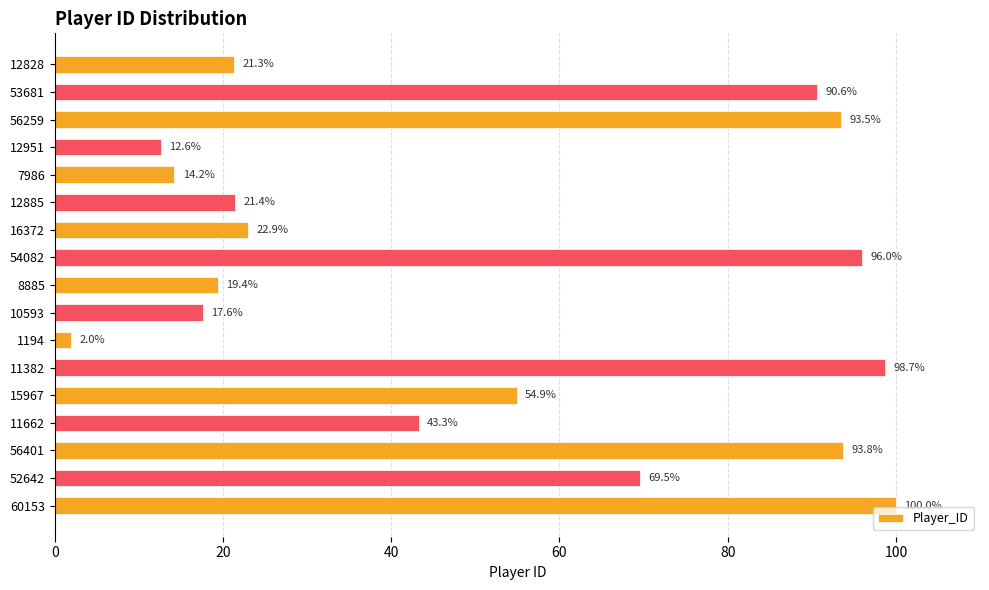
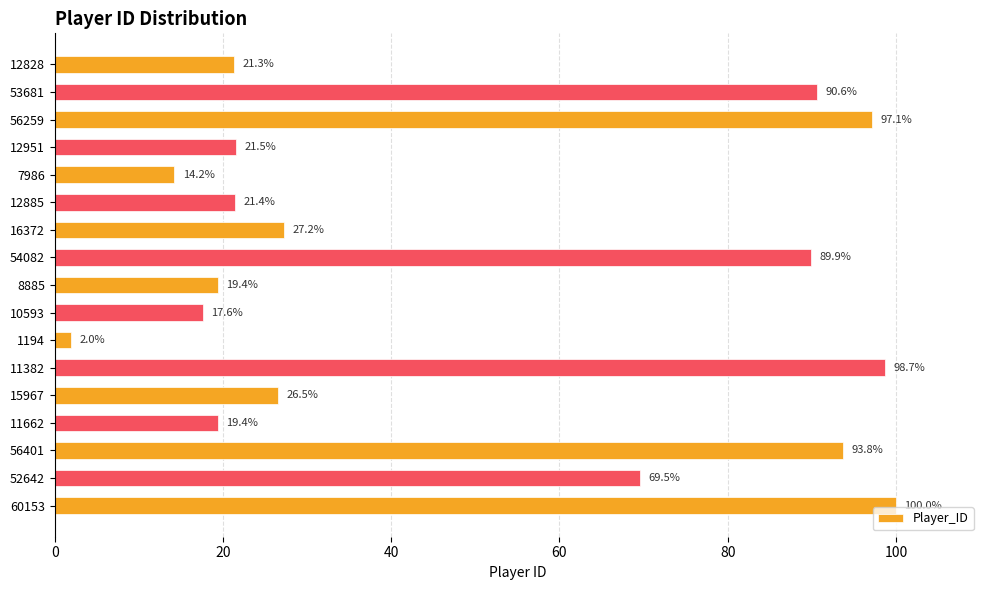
  {
    "12828": "21.3%",
    "53681": "90.6%",
-   "56259": "93.5%",
-   "12951": "12.6%",
+   "56259": "97.1%",
+   "12951": "21.5%",
    "7986": "14.2%",
    "12885": "21.4%",
-   "16372": "22.9%",
-   "54082": "96.0%",
+   "16372": "27.2%",
+   "54082": "89.9%",
    "8885": "19.4%",
    "10593": "17.6%",
    "1194": "2.0%",
    "11382": "98.7%",
-   "15967": "54.9%",
-   "11662": "43.3%",
+   "15967": "26.5%",
+   "11662": "19.4%",
    "56401": "93.8%",
    "52642": "69.5%"
  }
